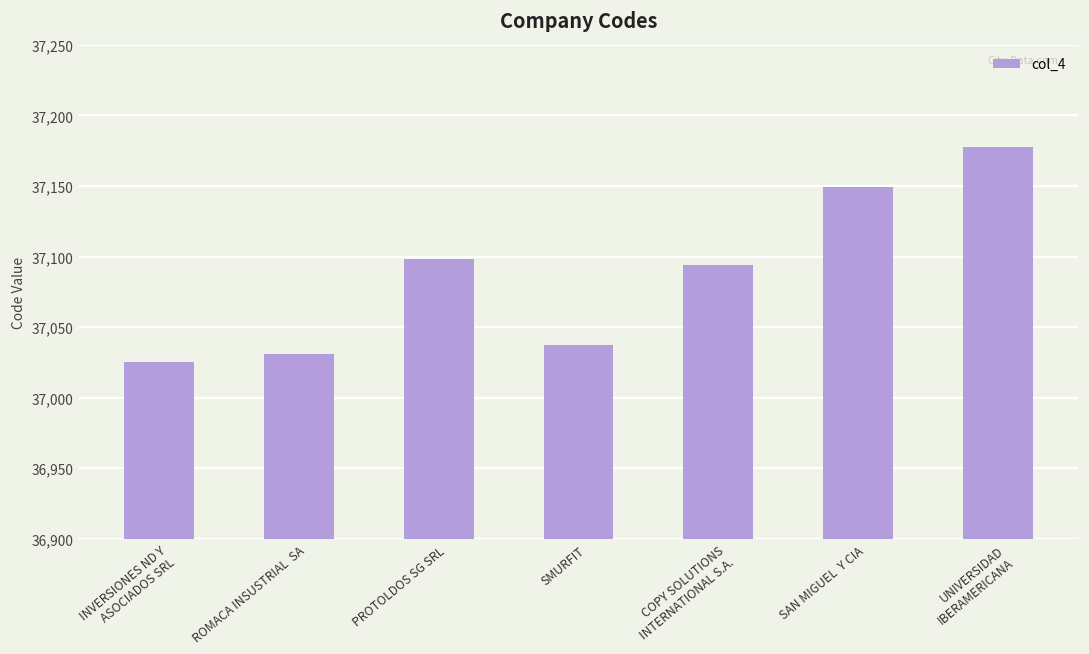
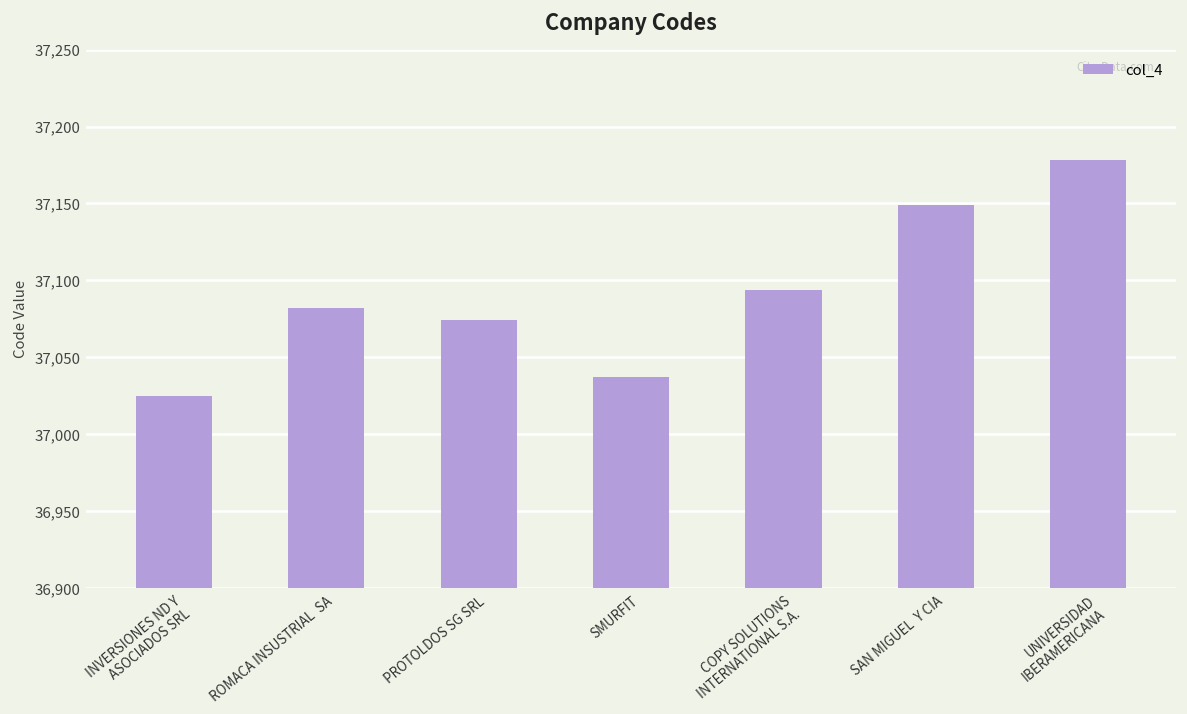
  {
    "INVERSIONES ND Y ASOCIADOS SRL": "37,025",
-   "ROMACA INSUSTRIAL SA": "37,031",
-   "PROTOLDOS SG SRL": "37,098",
+   "ROMACA INSUSTRIAL SA": "37,082",
+   "PROTOLDOS SG SRL": "37,074",
    "SMURFIT": "37,037",
    "COPY SOLUTIONS INTERNATIONAL S.A.": "37,094",
    "SAN MIGUEL Y CIA": "37,149",
    "UNIVERSIDAD IBERAMERICANA": "37,178"
  }
